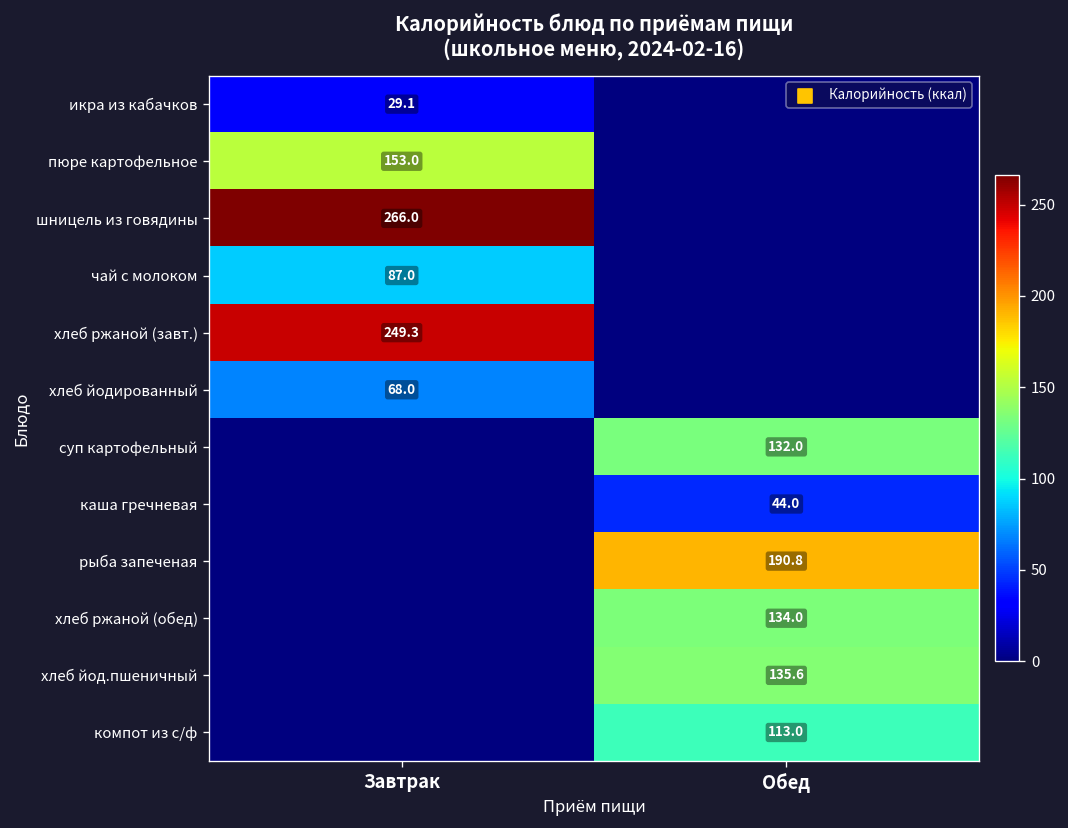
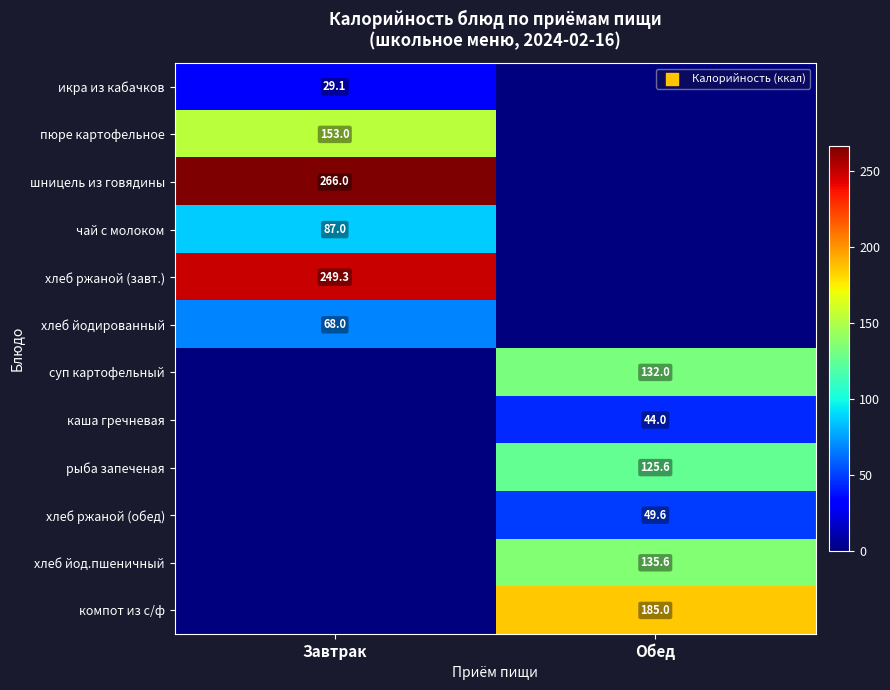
  {
    "рыба запеченая": {
-     "Обед": 190.8
+     "Обед": 125.6
    },
    "хлеб ржаной (обед)": {
-     "Обед": 134.0
+     "Обед": 49.6
    },
    "компот из с/ф": {
-     "Обед": 113.0
+     "Обед": 185.0
    }
  }
